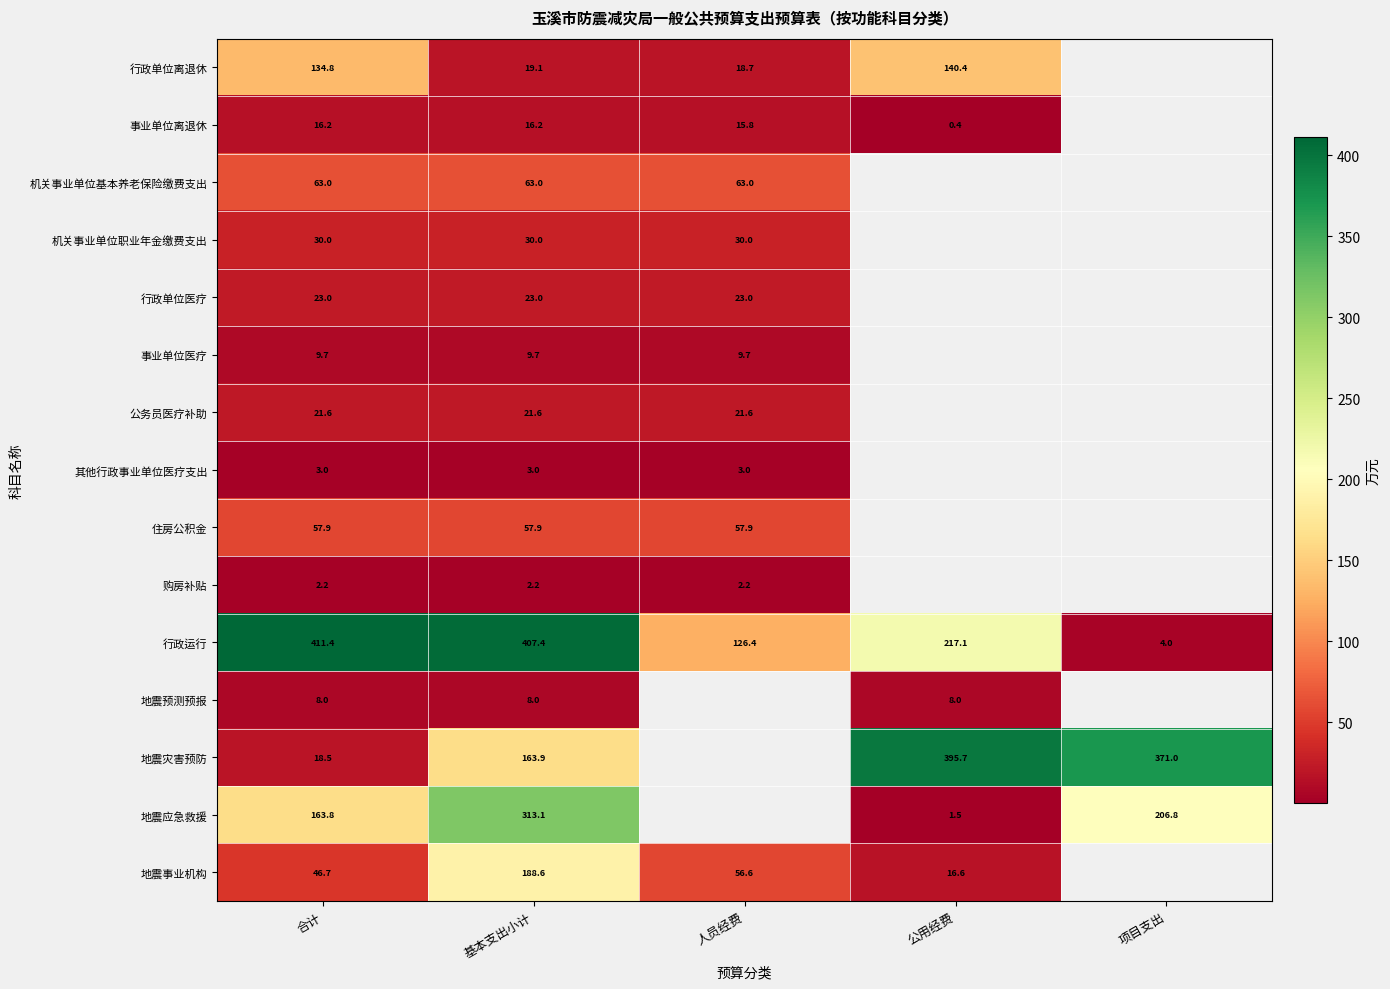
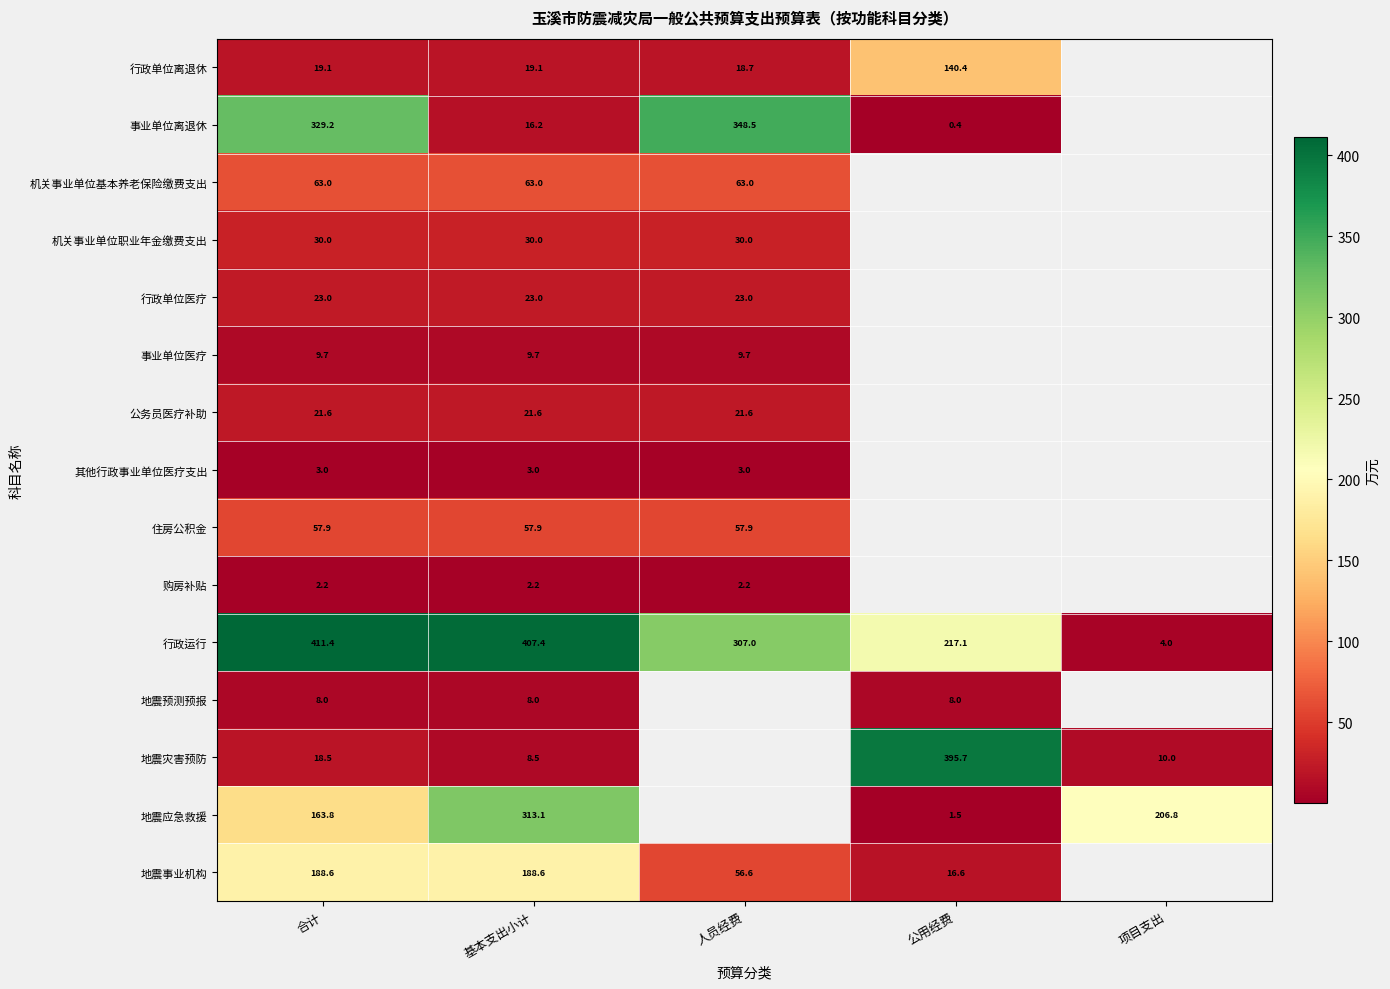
  {
    "行政单位离退休": {
-     "合计": 134.8,
+     "合计": 19.1,
      "基本支出小计": 19.1,
      "人员经费": 18.7,
      "公用经费": 140.4
    },
    "事业单位离退休": {
-     "合计": 16.2,
+     "合计": 329.2,
      "基本支出小计": 16.2,
-     "人员经费": 15.8,
+     "人员经费": 348.5,
      "公用经费": 0.4
    },
    "机关事业单位基本养老保险缴费支出": {
      "合计": 63.0,
      "基本支出小计": 63.0,
      "人员经费": 63.0
    },
    "机关事业单位职业年金缴费支出": {
      "合计": 30.0,
      "基本支出小计": 30.0,
      "人员经费": 30.0
    },
    "行政单位医疗": {
      "合计": 23.0,
      "基本支出小计": 23.0,
      "人员经费": 23.0
    },
    "事业单位医疗": {
      "合计": 9.7,
      "基本支出小计": 9.7,
      "人员经费": 9.7
    },
    "公务员医疗补助": {
      "合计": 21.6,
      "基本支出小计": 21.6,
      "人员经费": 21.6
    },
    "其他行政事业单位医疗支出": {
      "合计": 3.0,
      "基本支出小计": 3.0,
      "人员经费": 3.0
    },
    "住房公积金": {
      "合计": 57.9,
      "基本支出小计": 57.9,
      "人员经费": 57.9
    },
    "购房补贴": {
      "合计": 2.2,
      "基本支出小计": 2.2,
      "人员经费": 2.2
    },
    "行政运行": {
      "合计": 411.4,
      "基本支出小计": 407.4,
-     "人员经费": 126.4,
+     "人员经费": 307.0,
      "公用经费": 217.1,
      "项目支出": 4.0
    },
    "地震预测预报": {
      "合计": 8.0,
      "基本支出小计": 8.0,
      "公用经费": 8.0
    },
    "地震灾害预防": {
      "合计": 18.5,
-     "基本支出小计": 163.9,
+     "基本支出小计": 8.5,
      "公用经费": 395.7,
-     "项目支出": 371.0
+     "项目支出": 10.0
    },
    "地震应急救援": {
      "合计": 163.8,
      "基本支出小计": 313.1,
      "公用经费": 1.5,
      "项目支出": 206.8
    },
    "地震事业机构": {
-     "合计": 46.7,
+     "合计": 188.6,
      "基本支出小计": 188.6,
      "人员经费": 56.6,
      "公用经费": 16.6
    }
  }
